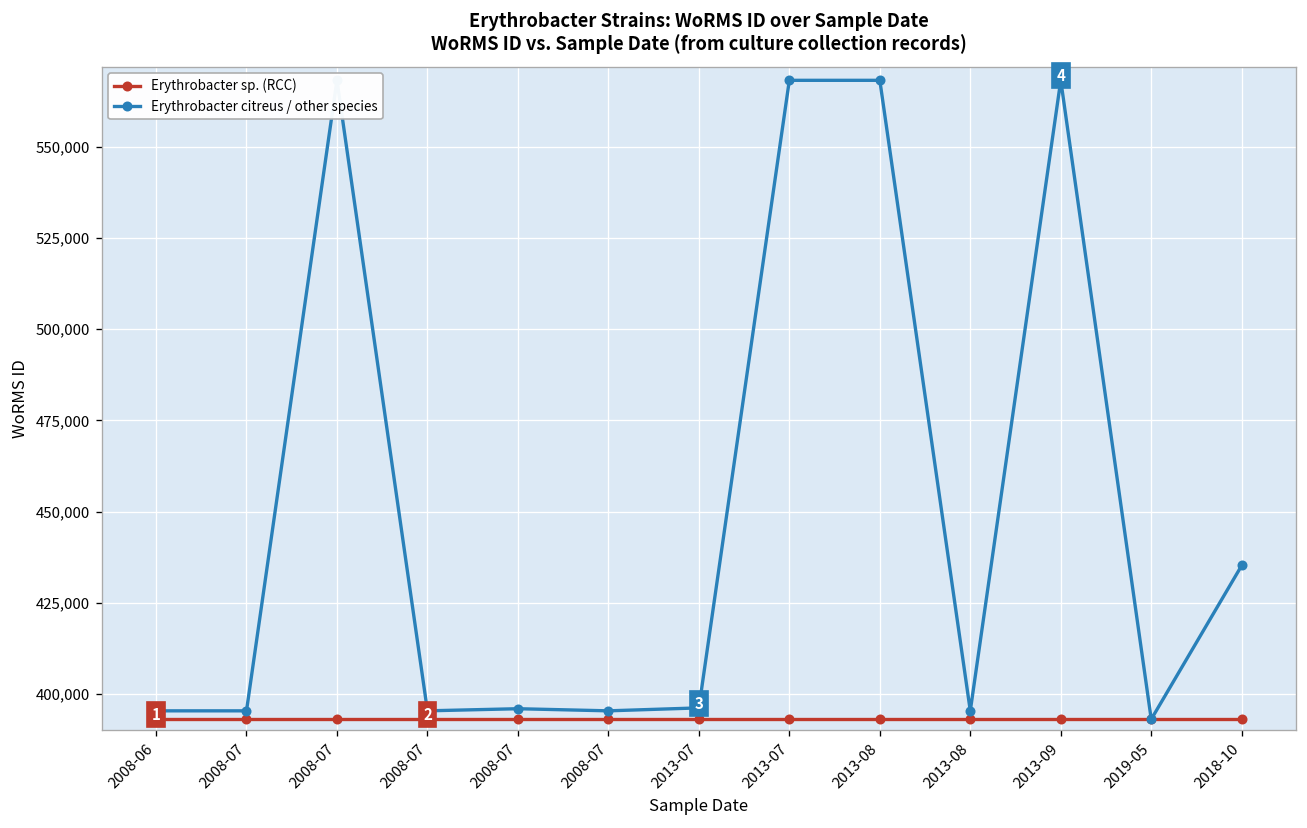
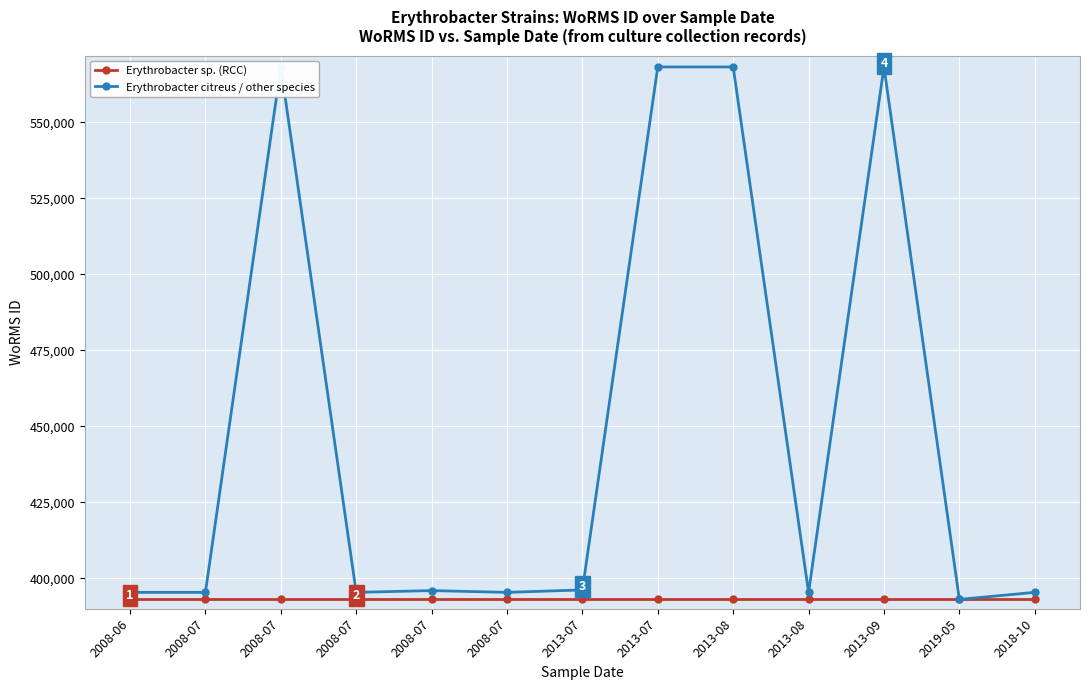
  {
    "Erythrobacter sp. (RCC)": {
      "2013-09": "393,000",
      "2018-10": "393,000"
    },
    "Erythrobacter citreus / other species": {
-     "2018-10": "435,000"
+     "2018-10": "395,000"
    }
  }
